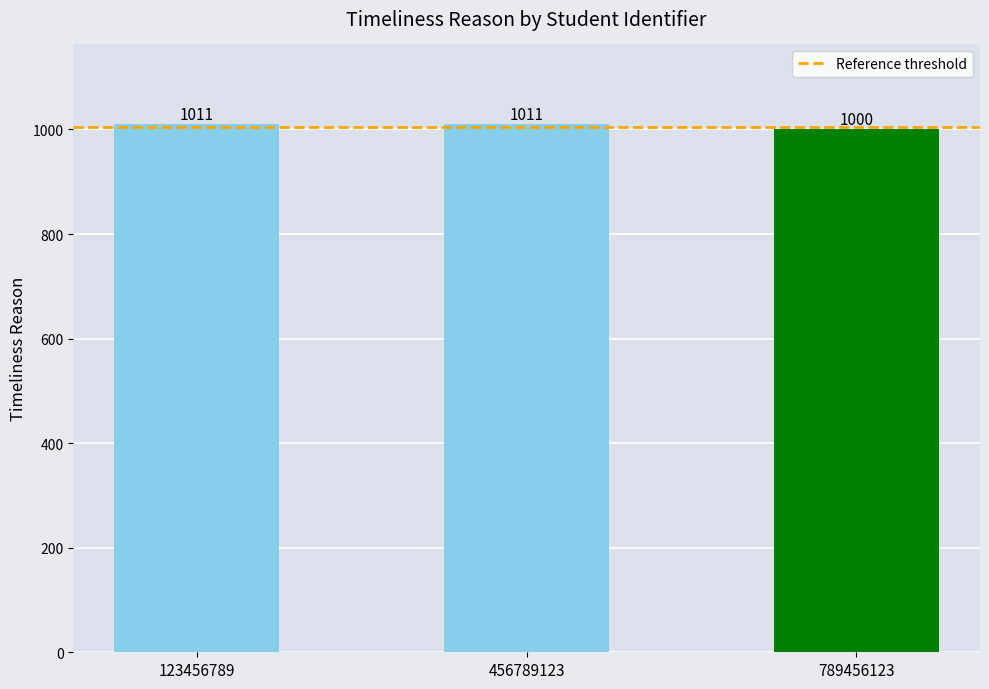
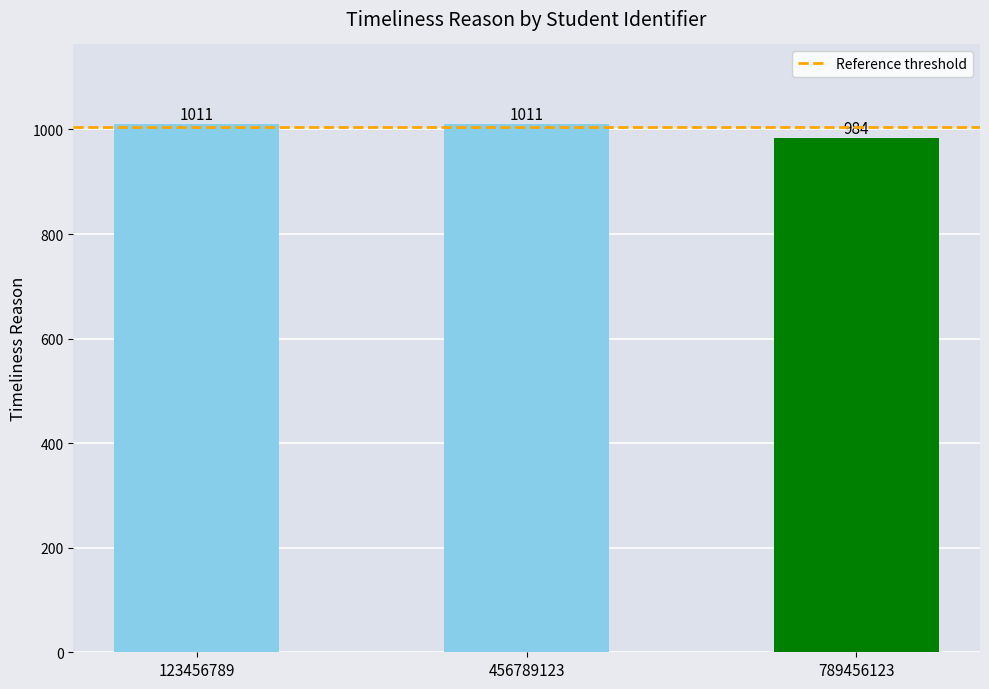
  {
    "123456789": 1011,
    "456789123": 1011,
-   "789456123": 1000
+   "789456123": 984
  }
